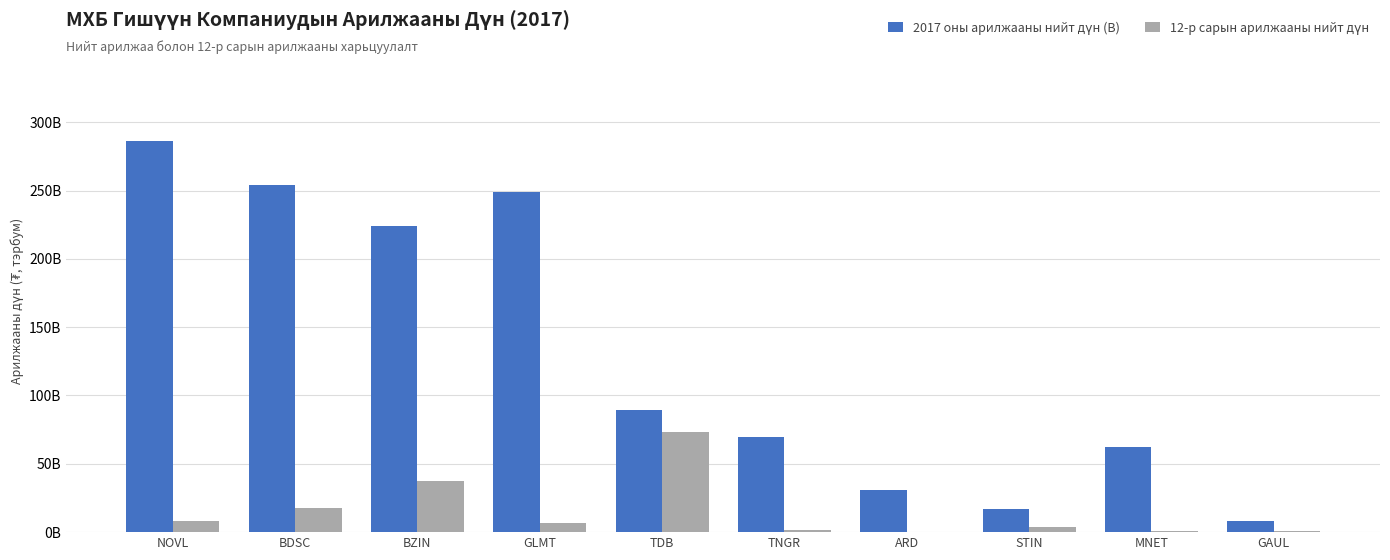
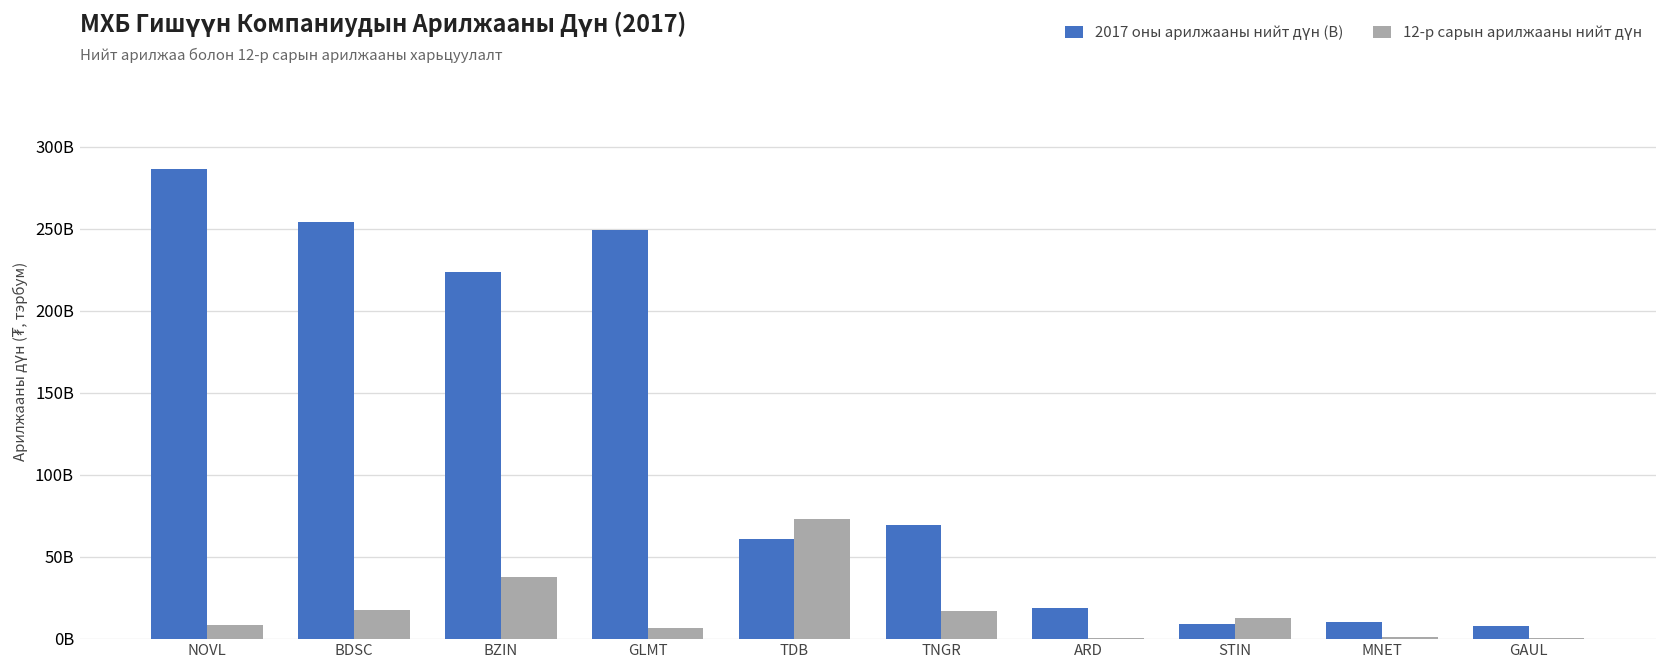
  {
    "2017 оны арилжааны нийт дүн (B)": {
      "NOVL": 287000000000,
      "BDSC": 254000000000,
      "BZIN": 224000000000,
      "GLMT": 249000000000,
-     "TDB": 89000000000,
+     "TDB": 61000000000,
      "TNGR": 69000000000,
-     "ARD": 31000000000,
-     "STIN": 17000000000,
-     "MNET": 63000000000,
+     "ARD": 19000000000,
+     "STIN": 9000000000,
+     "MNET": 10000000000,
      "GAUL": 8000000000
    },
    "12-р сарын арилжааны нийт дүн": {
      "NOVL": 8000000000,
      "BDSC": 18000000000,
      "BZIN": 38000000000,
      "GLMT": 7000000000,
      "TDB": 73000000000,
-     "TNGR": 2000000000,
-     "STIN": 4000000000
+     "TNGR": 17000000000,
+     "STIN": 12000000000
    }
  }
